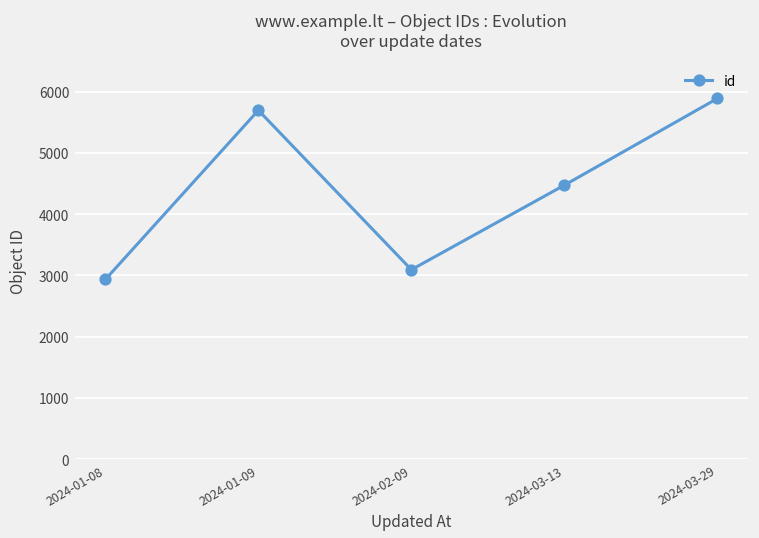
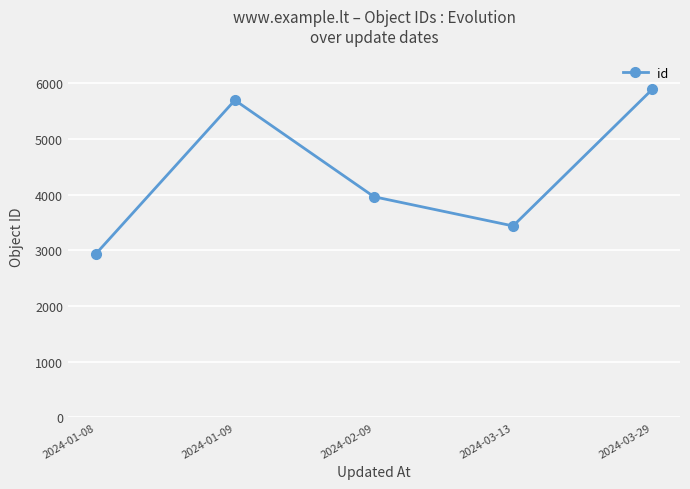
  {
    "2024-01-08": 2900,
    "2024-01-09": 5700,
-   "2024-02-09": 3100,
-   "2024-03-13": 4500,
+   "2024-02-09": 4000,
+   "2024-03-13": 3400,
    "2024-03-29": 5900
  }
